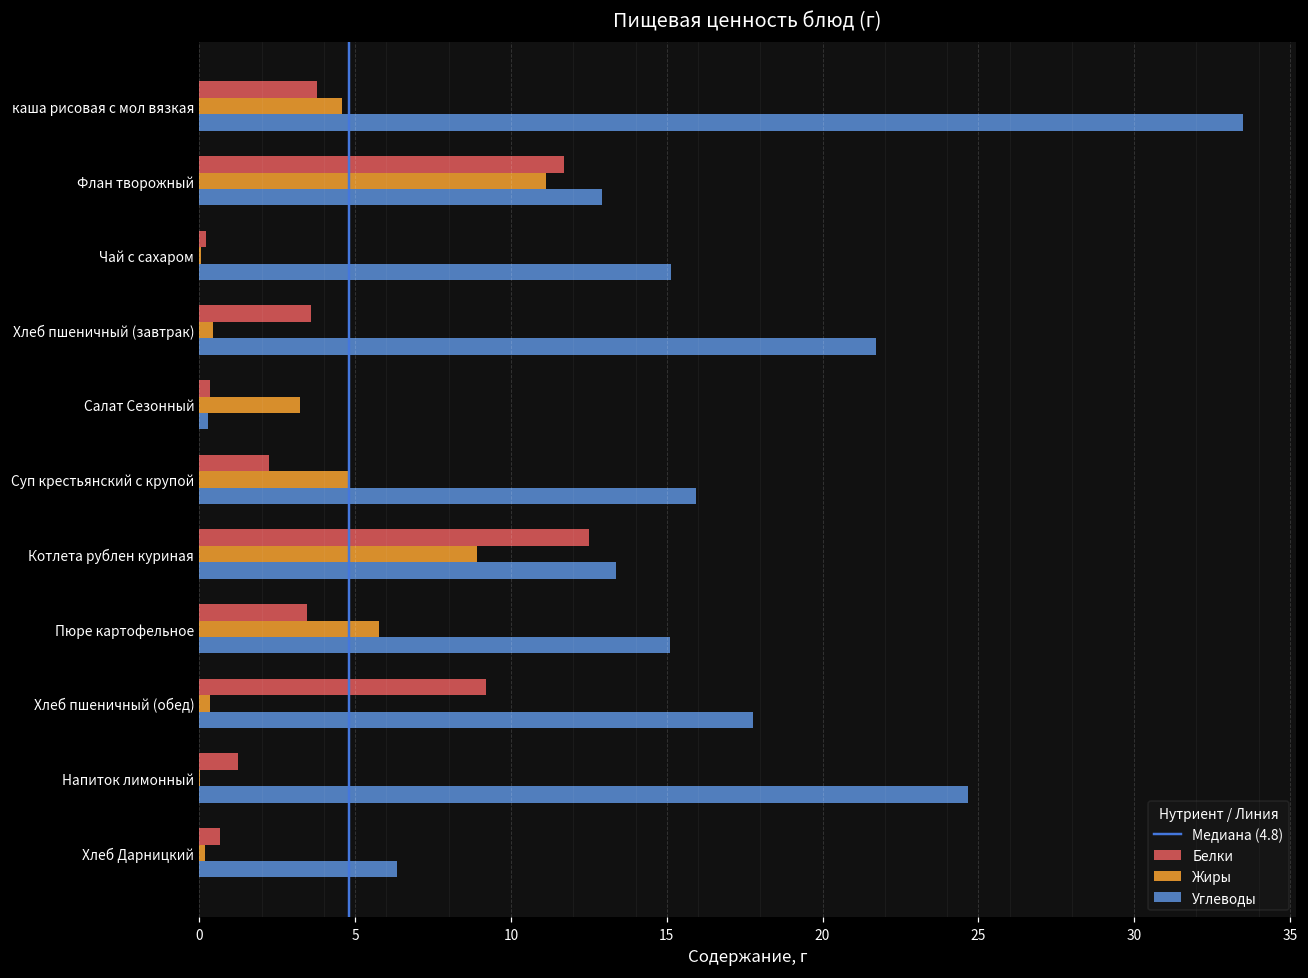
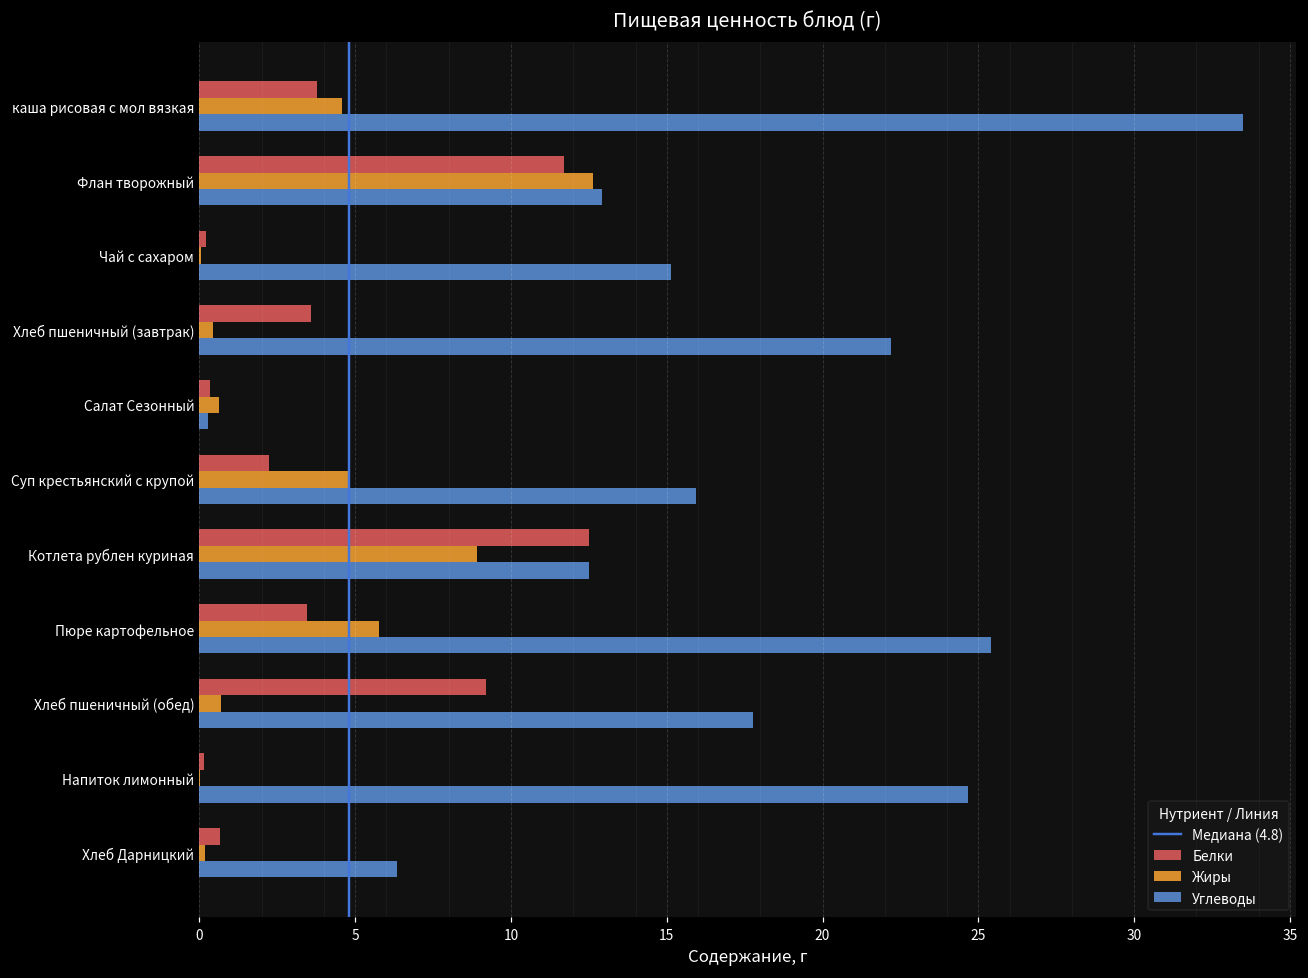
  {
    "Белки": {
      "каша рисовая с мол вязкая": 3.8,
      "Флан творожный": 11.7,
      "Чай с сахаром": 0.2,
      "Хлеб пшеничный (завтрак)": 3.6,
      "Салат Сезонный": 0.4,
      "Суп крестьянский с крупой": 2.2,
      "Котлета рублен куриная": 12.5,
      "Пюре картофельное": 3.5,
      "Хлеб пшеничный (обед)": 9.2,
-     "Напиток лимонный": 1.2,
+     "Напиток лимонный": 0.1,
      "Хлеб Дарницкий": 0.7
    },
    "Жиры": {
      "каша рисовая с мол вязкая": 4.6,
-     "Флан творожный": 11.1,
+     "Флан творожный": 12.6,
      "Хлеб пшеничный (завтрак)": 0.4,
-     "Салат Сезонный": 3.2,
+     "Салат Сезонный": 0.6,
      "Суп крестьянский с крупой": 4.8,
      "Котлета рублен куриная": 8.9,
      "Пюре картофельное": 5.8,
-     "Хлеб пшеничный (обед)": 0.4,
+     "Хлеб пшеничный (обед)": 0.7,
      "Хлеб Дарницкий": 0.2
    },
    "Углеводы": {
      "каша рисовая с мол вязкая": 33.5,
      "Флан творожный": 12.9,
      "Чай с сахаром": 15.1,
-     "Хлеб пшеничный (завтрак)": 21.7,
+     "Хлеб пшеничный (завтрак)": 22.2,
      "Салат Сезонный": 0.3,
      "Суп крестьянский с крупой": 15.9,
-     "Котлета рублен куриная": 13.4,
-     "Пюре картофельное": 15.1,
+     "Котлета рублен куриная": 12.5,
+     "Пюре картофельное": 25.4,
      "Хлеб пшеничный (обед)": 17.8,
      "Напиток лимонный": 24.7,
      "Хлеб Дарницкий": 6.4
    }
  }
